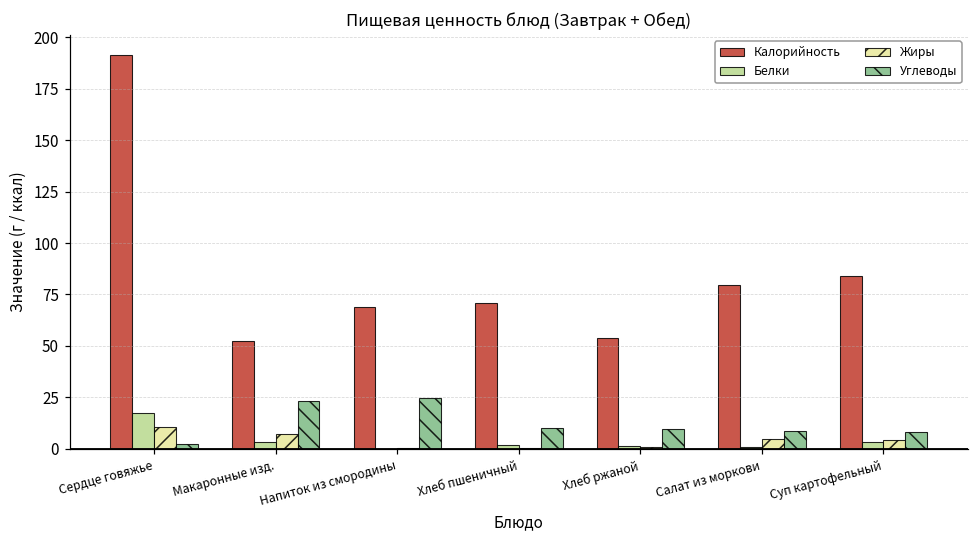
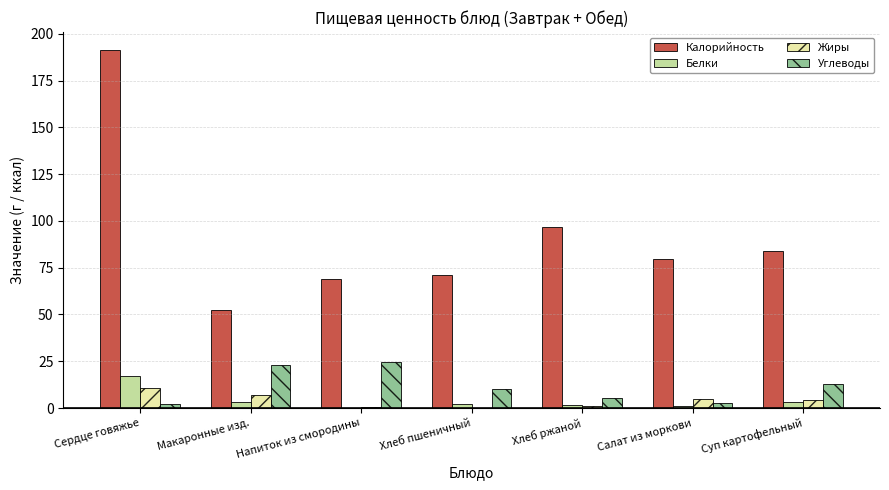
  {
    "Калорийность": {
      "Сердце говяжье": 191,
      "Макаронные изд.": 52,
      "Напиток из смородины": 69,
      "Хлеб пшеничный": 71,
-     "Хлеб ржаной": 54,
+     "Хлеб ржаной": 97,
      "Салат из моркови": 80,
      "Суп картофельный": 84
    },
    "Углеводы": {
      "Сердце говяжье": 2,
      "Макаронные изд.": 23,
      "Напиток из смородины": 25,
      "Хлеб пшеничный": 10,
-     "Хлеб ржаной": 10,
-     "Салат из моркови": 9,
-     "Суп картофельный": 8
+     "Хлеб ржаной": 5,
+     "Салат из моркови": 3,
+     "Суп картофельный": 13
    }
  }
